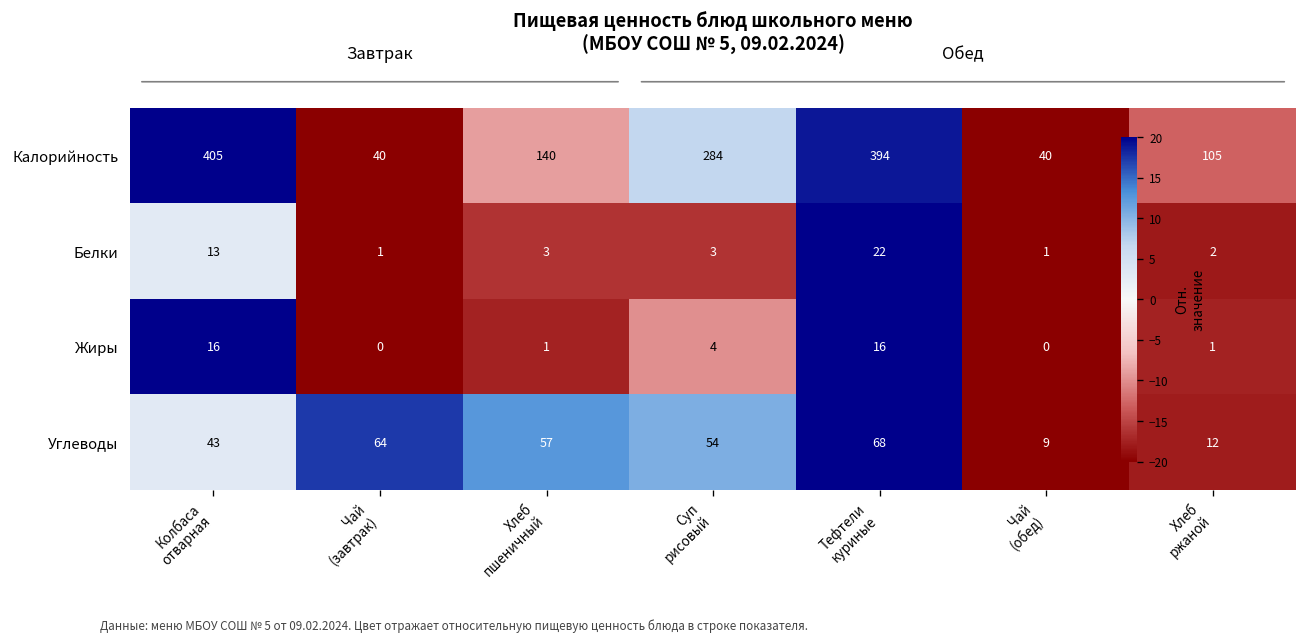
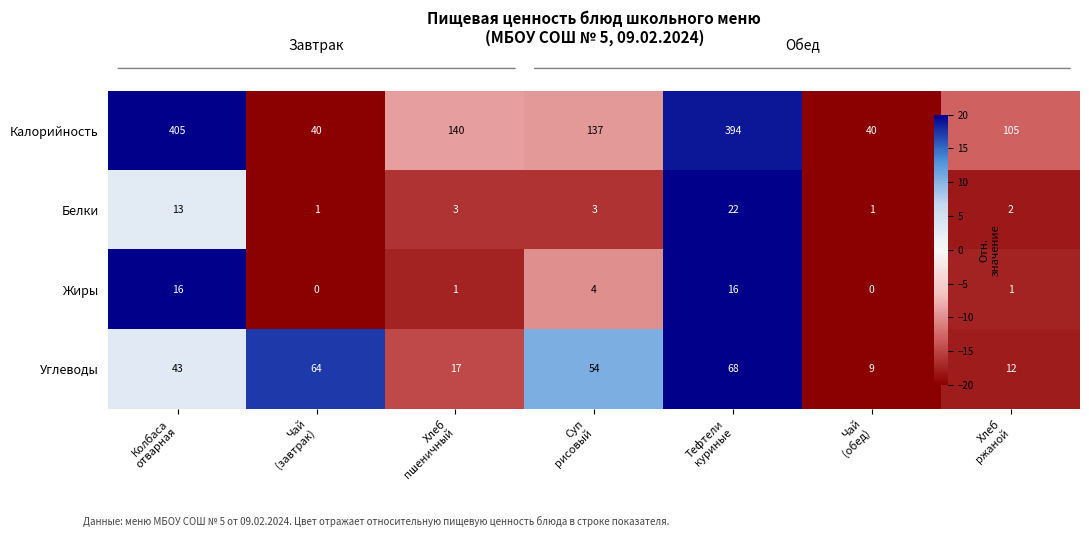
  {
    "Калорийность": {
      "Колбаса отварная": 405,
      "Чай (завтрак)": 40,
      "Хлеб пшеничный": 140,
-     "Суп рисовый": 284,
+     "Суп рисовый": 137,
      "Тефтели куриные": 394,
      "Чай (обед)": 40,
      "Хлеб ржаной": 105
    },
    "Белки": {
      "Колбаса отварная": 13,
      "Чай (завтрак)": 1,
      "Хлеб пшеничный": 3,
      "Суп рисовый": 3,
      "Тефтели куриные": 22,
      "Чай (обед)": 1,
      "Хлеб ржаной": 2
    },
    "Жиры": {
      "Колбаса отварная": 16,
      "Чай (завтрак)": 0,
      "Хлеб пшеничный": 1,
      "Суп рисовый": 4,
      "Тефтели куриные": 16,
      "Чай (обед)": 0,
      "Хлеб ржаной": 1
    },
    "Углеводы": {
      "Колбаса отварная": 43,
      "Чай (завтрак)": 64,
-     "Хлеб пшеничный": 57,
+     "Хлеб пшеничный": 17,
      "Суп рисовый": 54,
      "Тефтели куриные": 68,
      "Чай (обед)": 9,
      "Хлеб ржаной": 12
    }
  }
